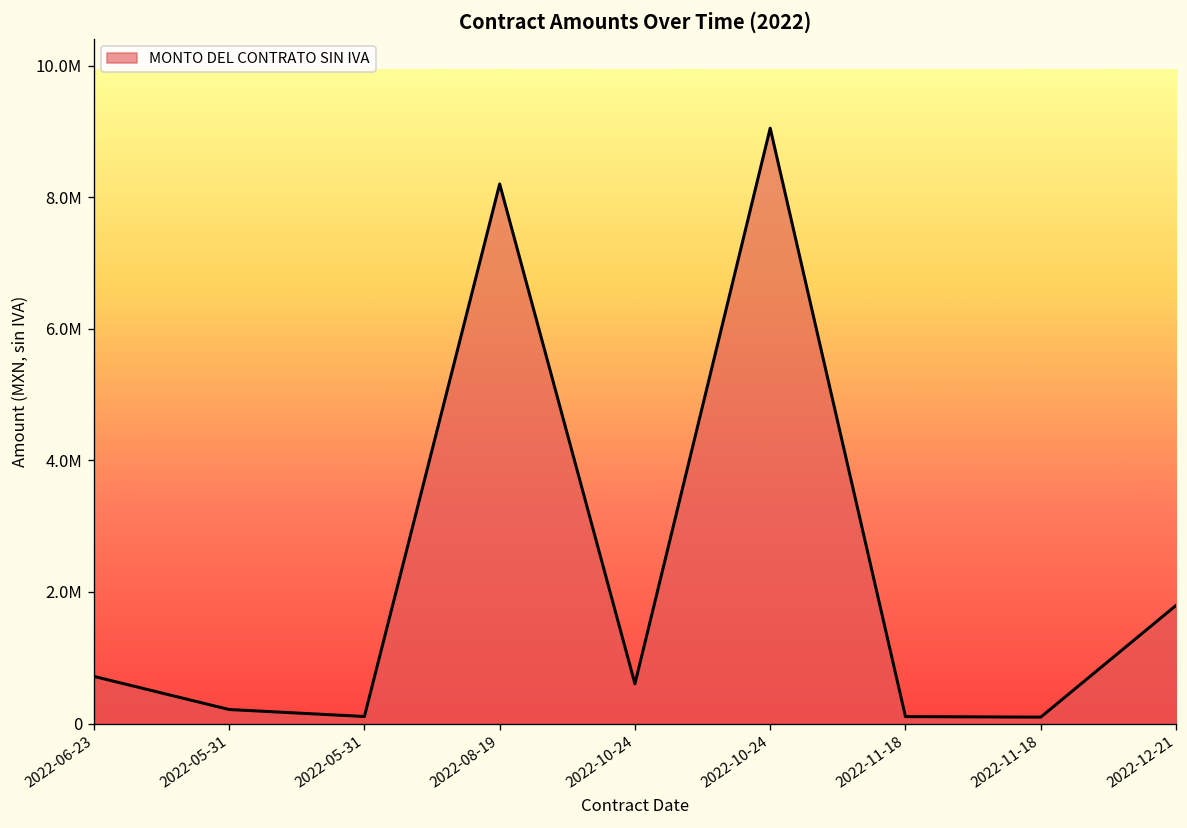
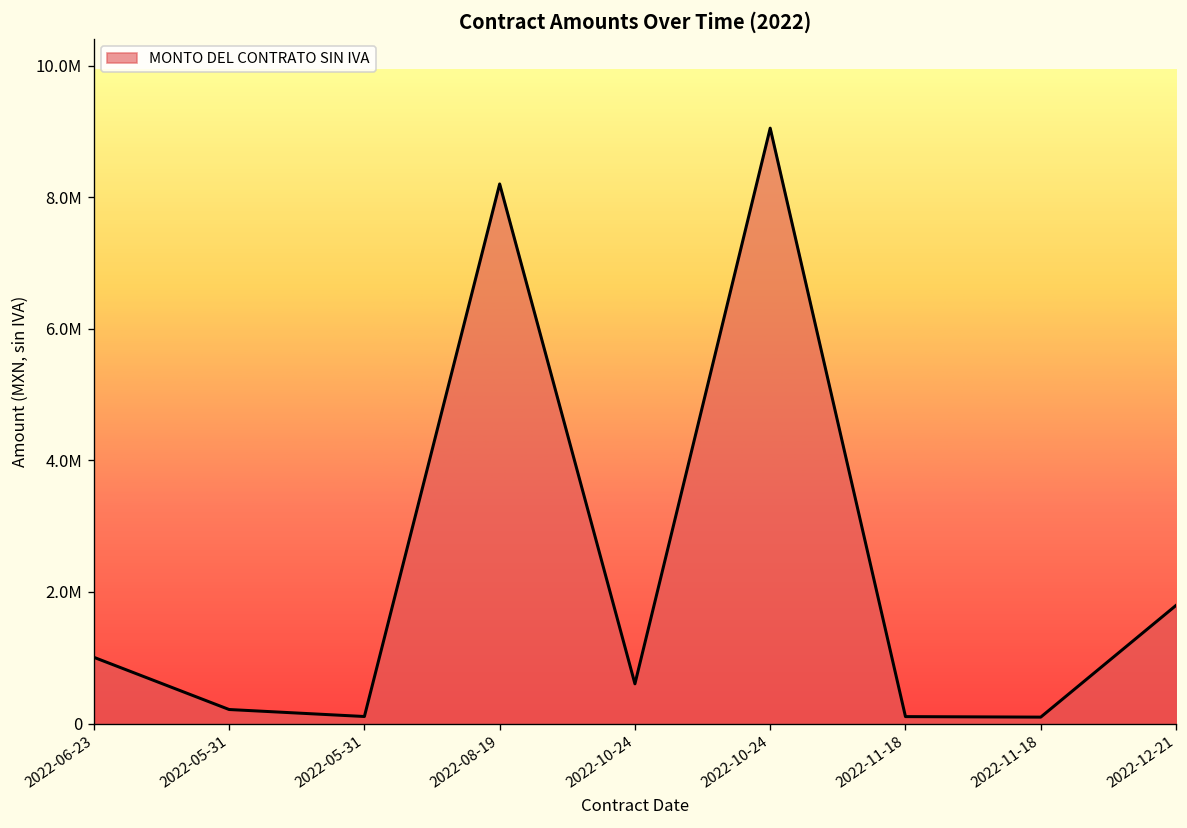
  {
-   "2022-06-23": 700000,
+   "2022-06-23": 1000000,
    "2022-08-19": 8200000,
    "2022-12-21": 1800000
  }
